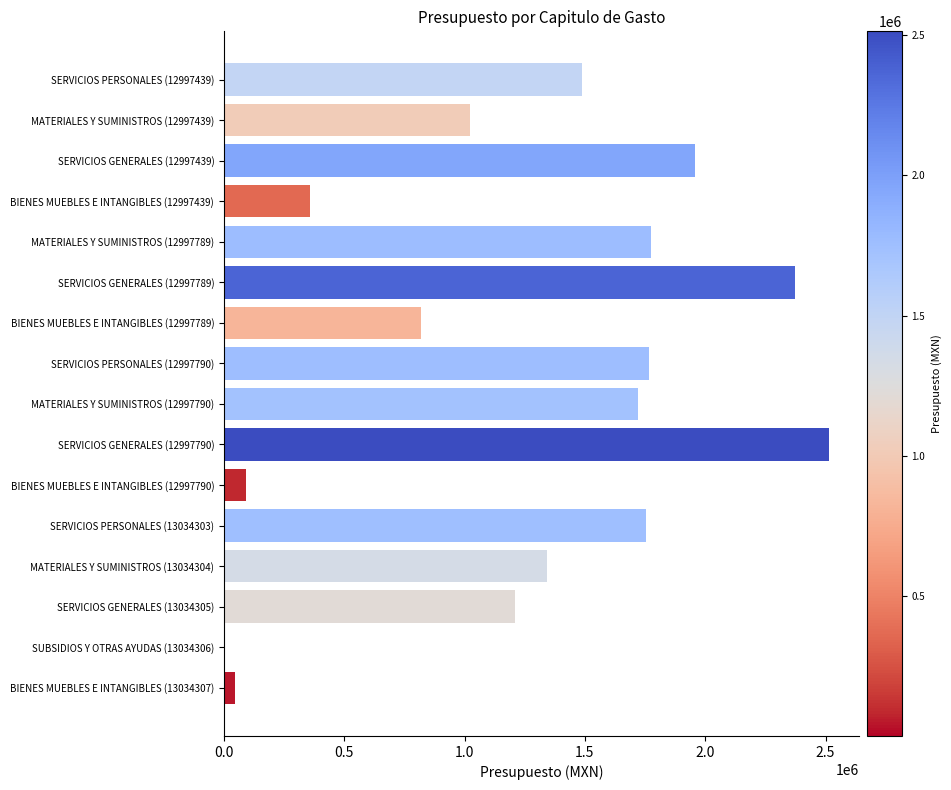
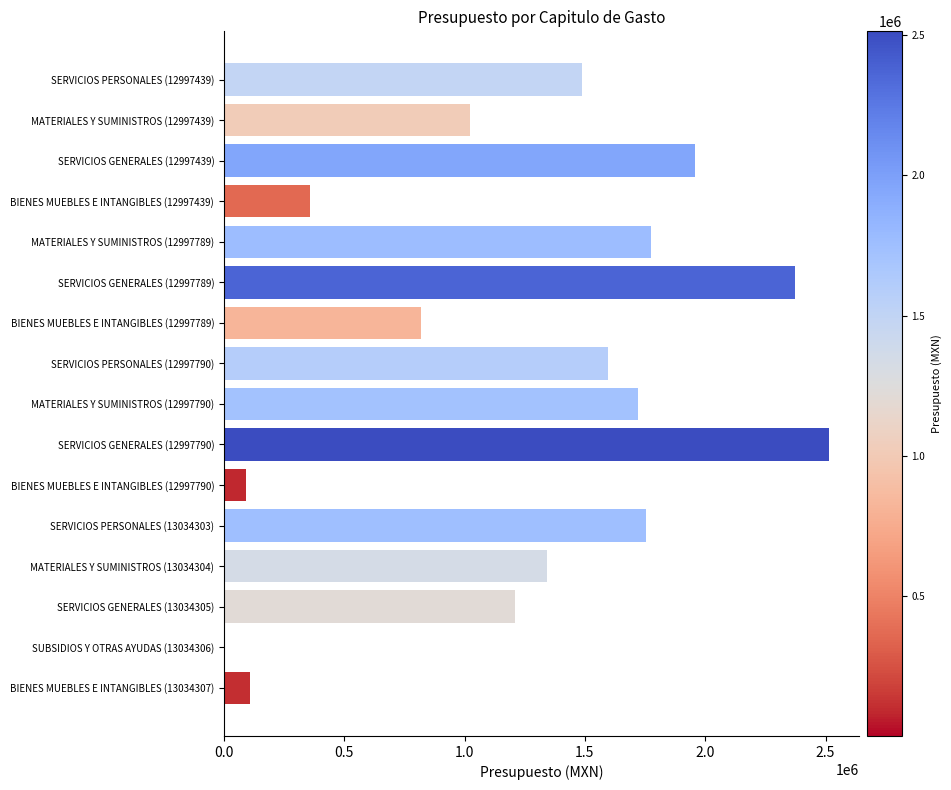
  {
    "SERVICIOS PERSONALES (12997439)": 1490000,
    "MATERIALES Y SUMINISTROS (12997439)": 1020000,
    "SERVICIOS GENERALES (12997439)": 1960000,
    "BIENES MUEBLES E INTANGIBLES (12997439)": 360000,
    "MATERIALES Y SUMINISTROS (12997789)": 1780000,
    "SERVICIOS GENERALES (12997789)": 2370000,
    "BIENES MUEBLES E INTANGIBLES (12997789)": 820000,
-   "SERVICIOS PERSONALES (12997790)": 1770000,
+   "SERVICIOS PERSONALES (12997790)": 1590000,
    "MATERIALES Y SUMINISTROS (12997790)": 1720000,
    "SERVICIOS GENERALES (12997790)": 2510000,
    "BIENES MUEBLES E INTANGIBLES (12997790)": 90000,
    "SERVICIOS PERSONALES (13034303)": 1760000,
    "MATERIALES Y SUMINISTROS (13034304)": 1340000,
    "SERVICIOS GENERALES (13034305)": 1210000,
-   "BIENES MUEBLES E INTANGIBLES (13034307)": 50000
+   "BIENES MUEBLES E INTANGIBLES (13034307)": 110000
  }
